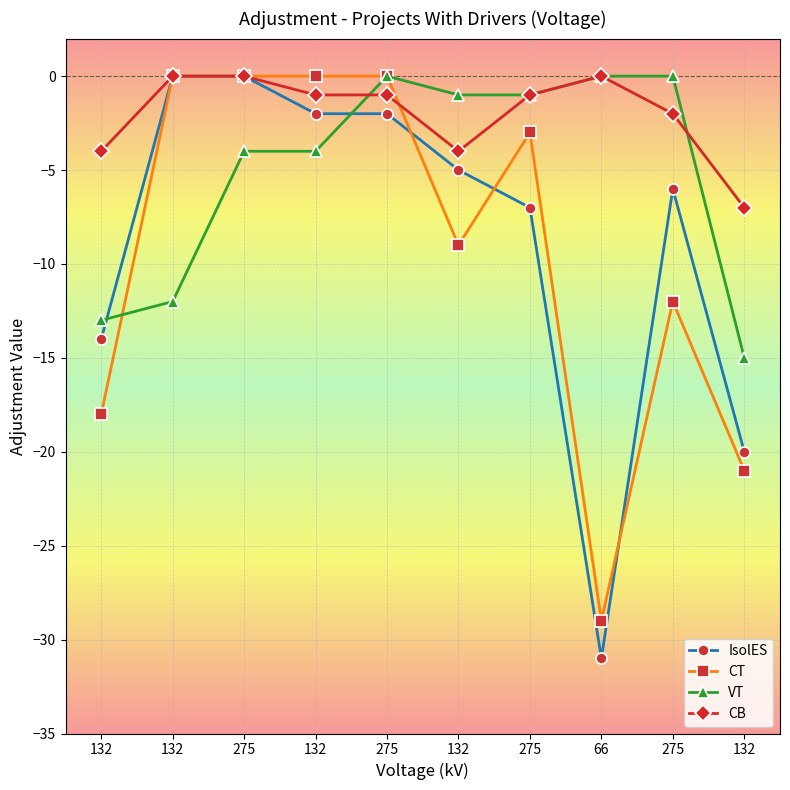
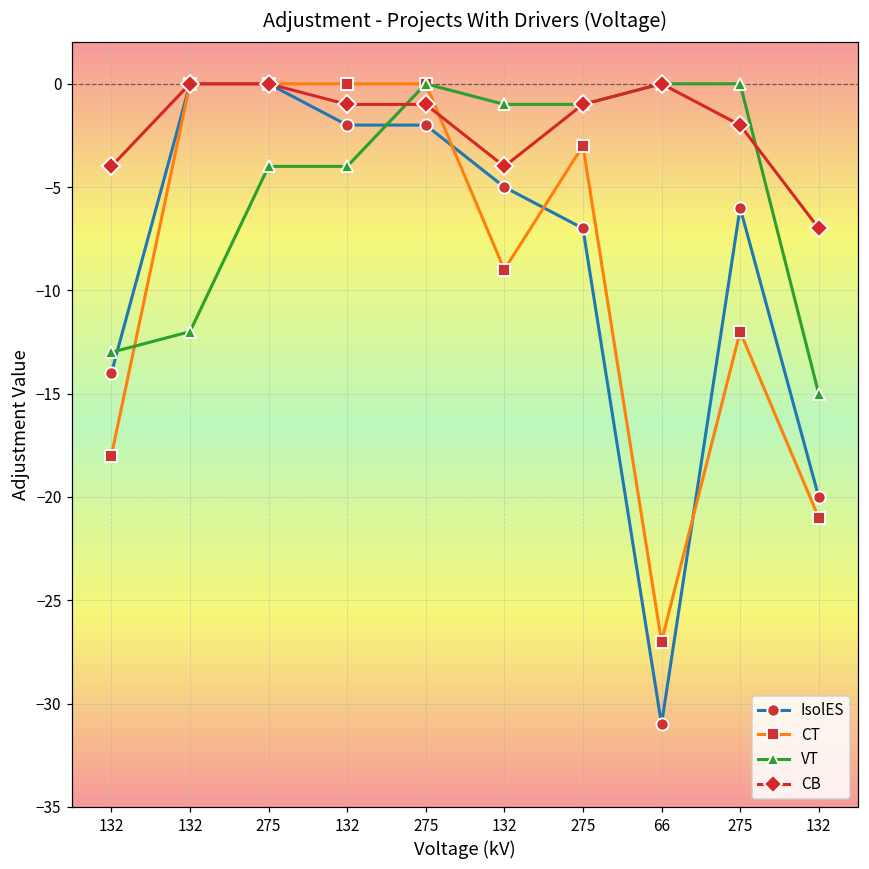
  {
    "IsolES": {
      "66": -31
    },
    "CT": {
-     "66": -29
+     "66": -27
    }
  }
